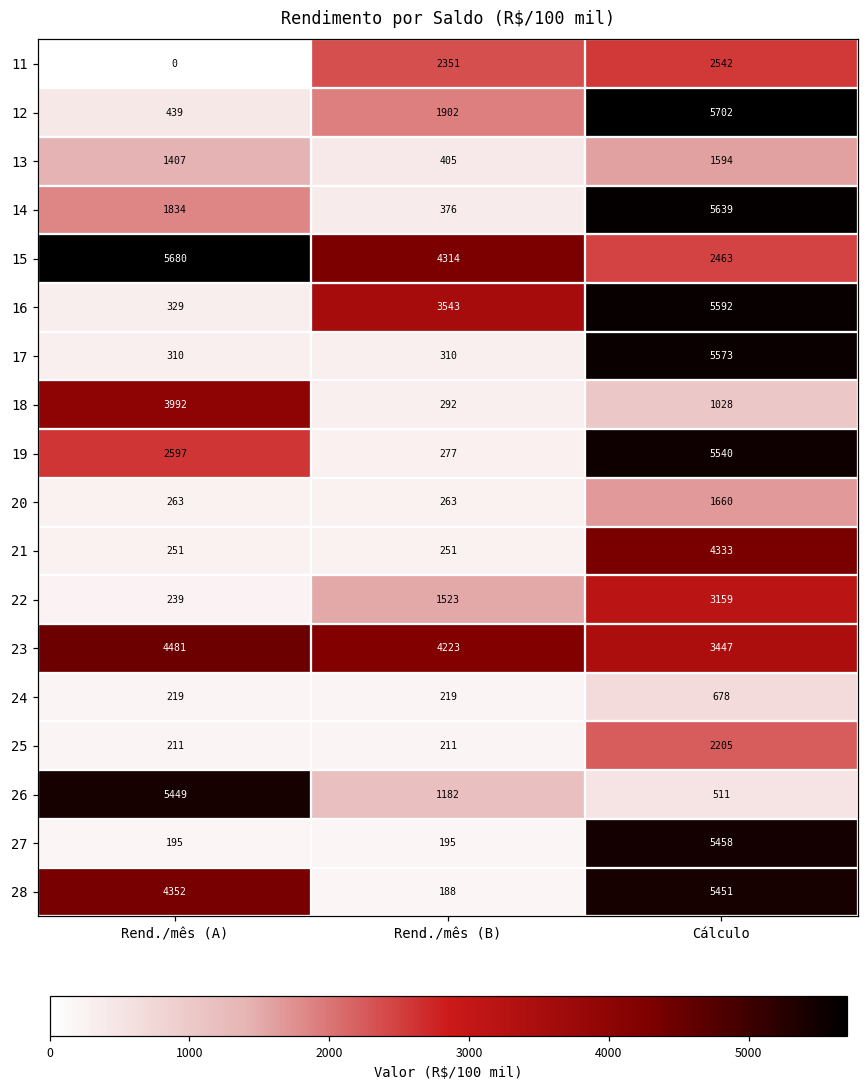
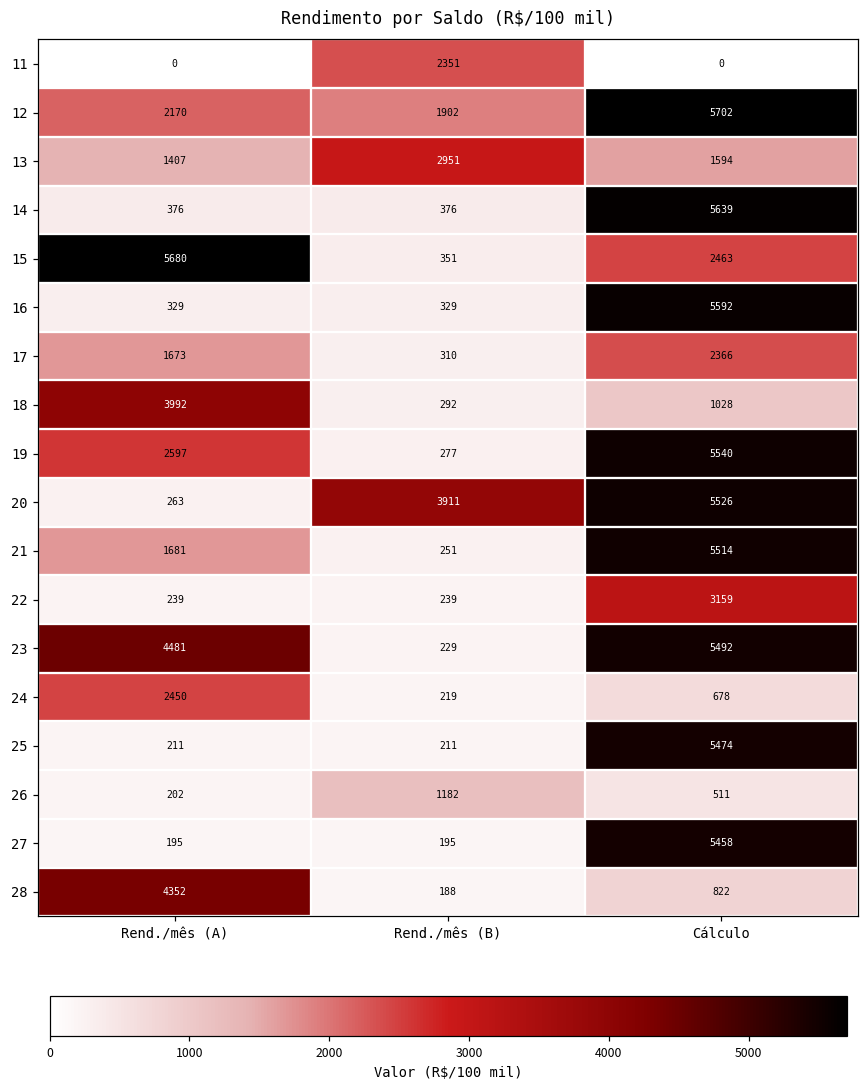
  {
    "11": {
      "Rend./mês (A)": 0,
      "Rend./mês (B)": 2351,
-     "Cálculo": 2542
+     "Cálculo": 0
    },
    "12": {
-     "Rend./mês (A)": 439,
+     "Rend./mês (A)": 2170,
      "Rend./mês (B)": 1902,
      "Cálculo": 5702
    },
    "13": {
      "Rend./mês (A)": 1407,
-     "Rend./mês (B)": 405,
+     "Rend./mês (B)": 2951,
      "Cálculo": 1594
    },
    "14": {
-     "Rend./mês (A)": 1834,
+     "Rend./mês (A)": 376,
      "Rend./mês (B)": 376,
      "Cálculo": 5639
    },
    "15": {
      "Rend./mês (A)": 5680,
-     "Rend./mês (B)": 4314,
+     "Rend./mês (B)": 351,
      "Cálculo": 2463
    },
    "16": {
      "Rend./mês (A)": 329,
-     "Rend./mês (B)": 3543,
+     "Rend./mês (B)": 329,
      "Cálculo": 5592
    },
    "17": {
-     "Rend./mês (A)": 310,
+     "Rend./mês (A)": 1673,
      "Rend./mês (B)": 310,
-     "Cálculo": 5573
+     "Cálculo": 2366
    },
    "18": {
      "Rend./mês (A)": 3992,
      "Rend./mês (B)": 292,
      "Cálculo": 1028
    },
    "19": {
      "Rend./mês (A)": 2597,
      "Rend./mês (B)": 277,
      "Cálculo": 5540
    },
    "20": {
      "Rend./mês (A)": 263,
-     "Rend./mês (B)": 263,
-     "Cálculo": 1660
+     "Rend./mês (B)": 3911,
+     "Cálculo": 5526
    },
    "21": {
-     "Rend./mês (A)": 251,
+     "Rend./mês (A)": 1681,
      "Rend./mês (B)": 251,
-     "Cálculo": 4333
+     "Cálculo": 5514
    },
    "22": {
      "Rend./mês (A)": 239,
-     "Rend./mês (B)": 1523,
+     "Rend./mês (B)": 239,
      "Cálculo": 3159
    },
    "23": {
      "Rend./mês (A)": 4481,
-     "Rend./mês (B)": 4223,
-     "Cálculo": 3447
+     "Rend./mês (B)": 229,
+     "Cálculo": 5492
    },
    "24": {
-     "Rend./mês (A)": 219,
+     "Rend./mês (A)": 2450,
      "Rend./mês (B)": 219,
      "Cálculo": 678
    },
    "25": {
      "Rend./mês (A)": 211,
      "Rend./mês (B)": 211,
-     "Cálculo": 2205
+     "Cálculo": 5474
    },
    "26": {
-     "Rend./mês (A)": 5449,
+     "Rend./mês (A)": 202,
      "Rend./mês (B)": 1182,
      "Cálculo": 511
    },
    "27": {
      "Rend./mês (A)": 195,
      "Rend./mês (B)": 195,
      "Cálculo": 5458
    },
    "28": {
      "Rend./mês (A)": 4352,
      "Rend./mês (B)": 188,
-     "Cálculo": 5451
+     "Cálculo": 822
    }
  }
